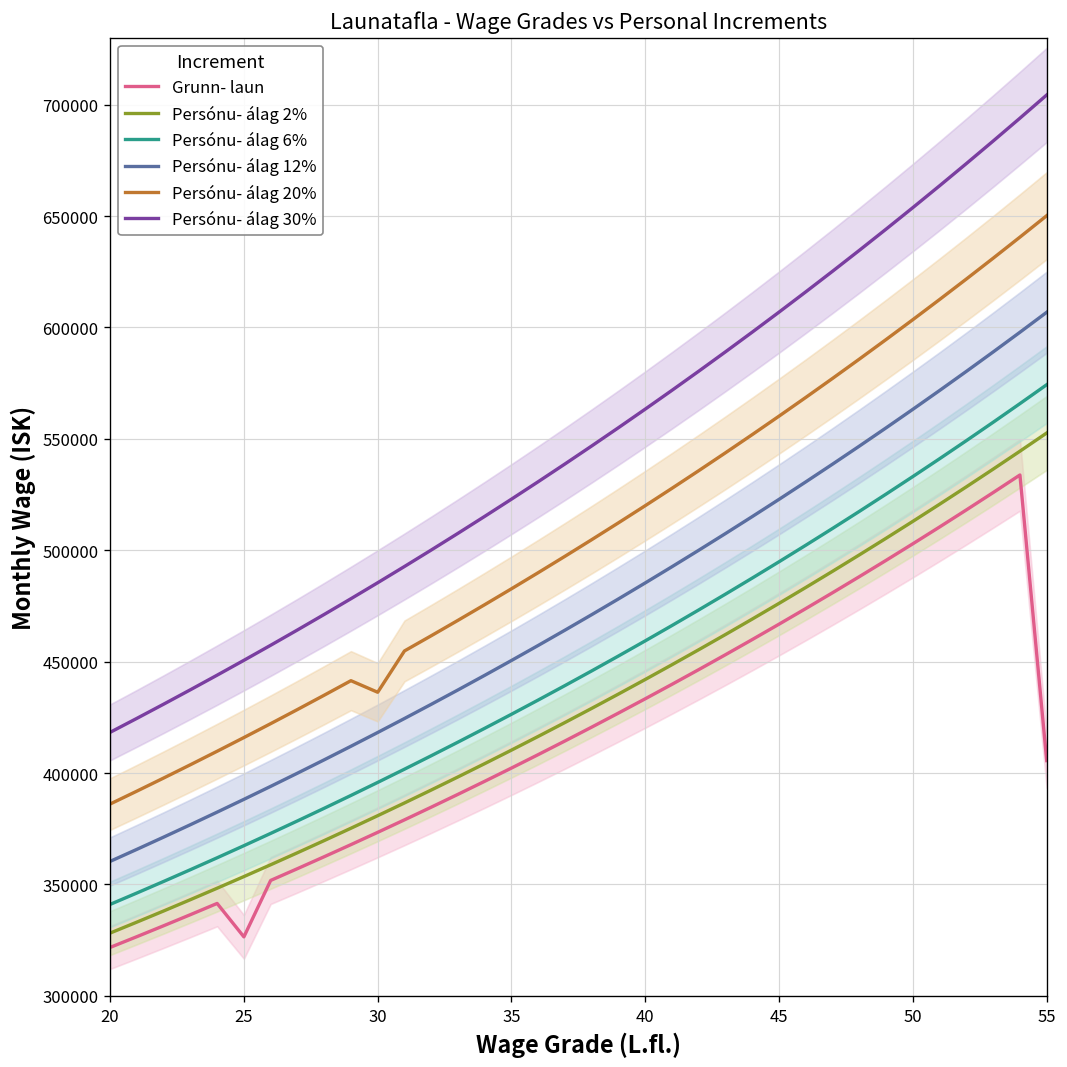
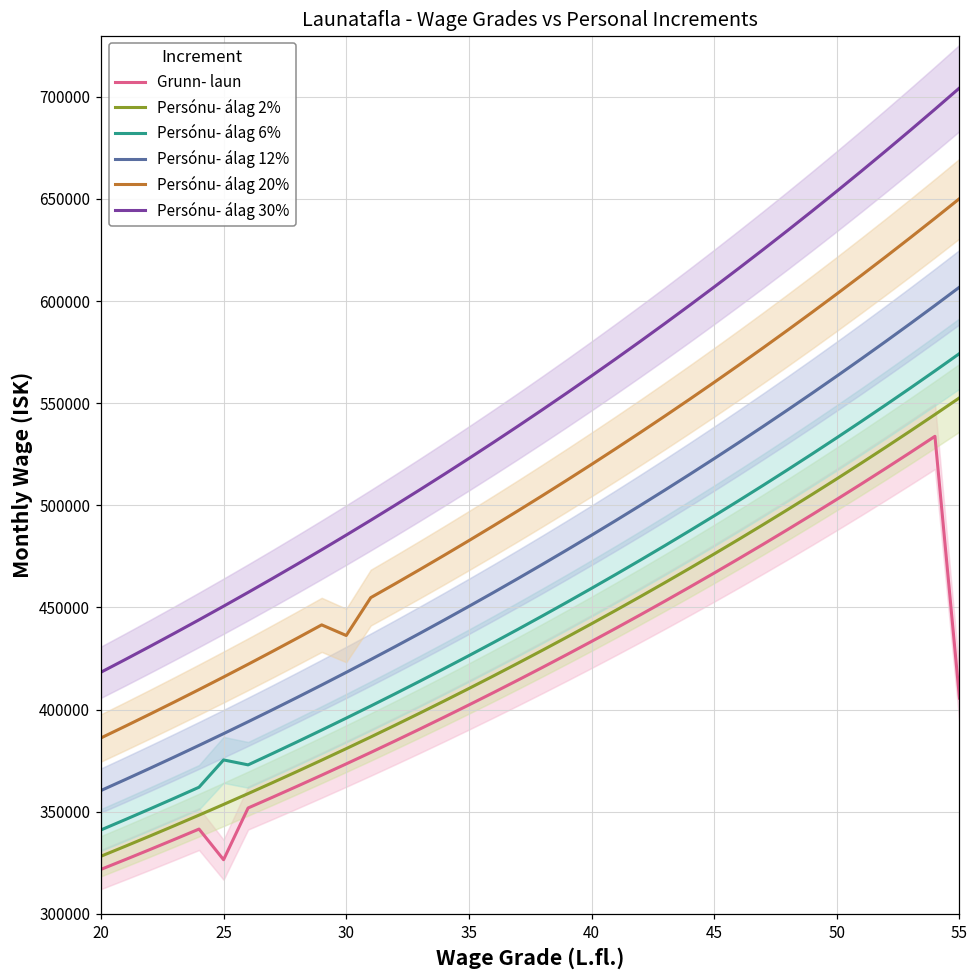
  {
    "Grunn- laun": {
      "20": 322000,
      "25": 326000,
      "30": 373000,
      "35": 402000,
      "40": 433000,
      "45": 467000,
      "50": 503000,
      "55": 406000
    },
    "Persónu- álag 2%": {
      "20": 328000,
      "25": 354000,
      "30": 381000,
      "35": 410000,
      "40": 442000,
      "45": 476000,
      "50": 513000,
      "55": 553000
    },
    "Persónu- álag 6%": {
      "20": 341000,
-     "25": 367000,
+     "25": 375000,
      "30": 396000,
      "35": 426000,
      "40": 459000,
      "45": 495000,
      "50": 533000,
      "55": 574000
    },
    "Persónu- álag 20%": {
      "20": 386000,
      "25": 416000,
      "30": 436000,
      "35": 483000,
      "40": 520000,
      "45": 560000,
      "50": 604000,
      "55": 650000
    }
  }
